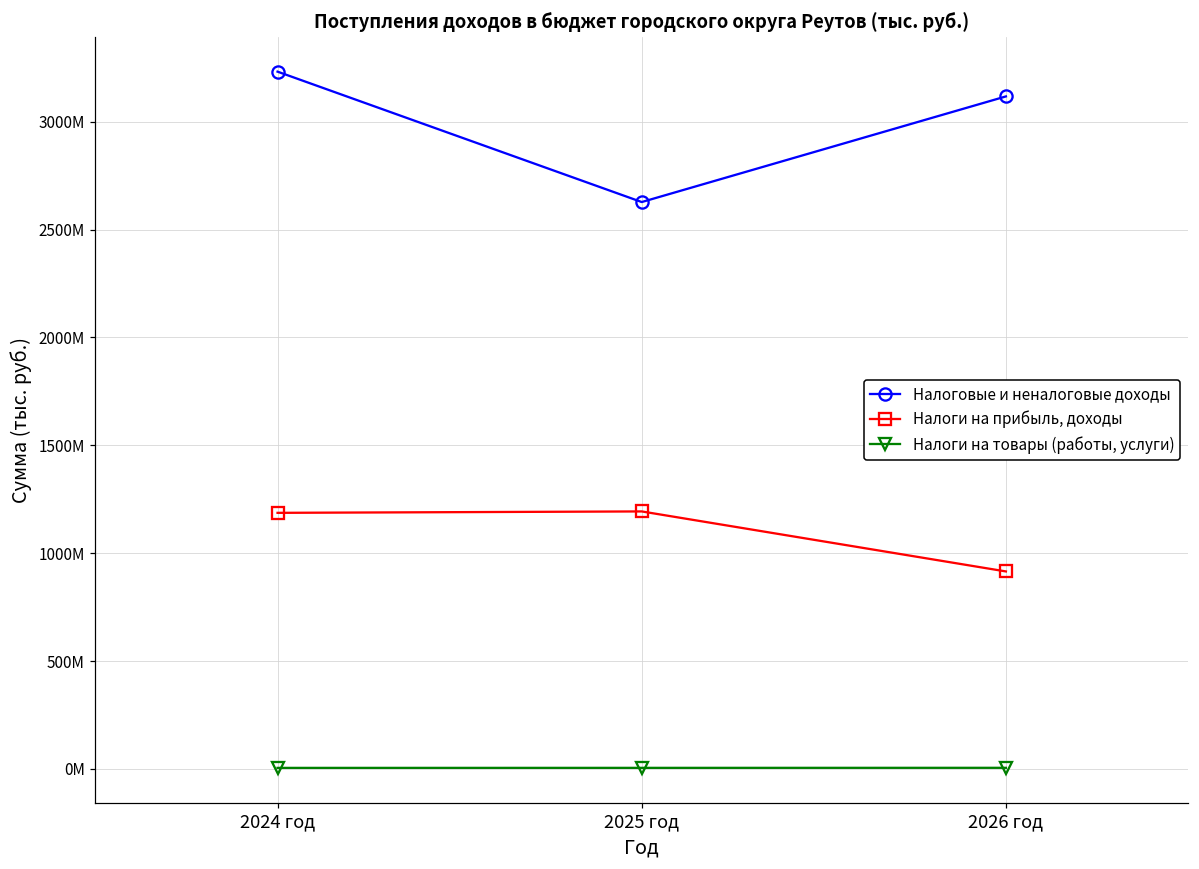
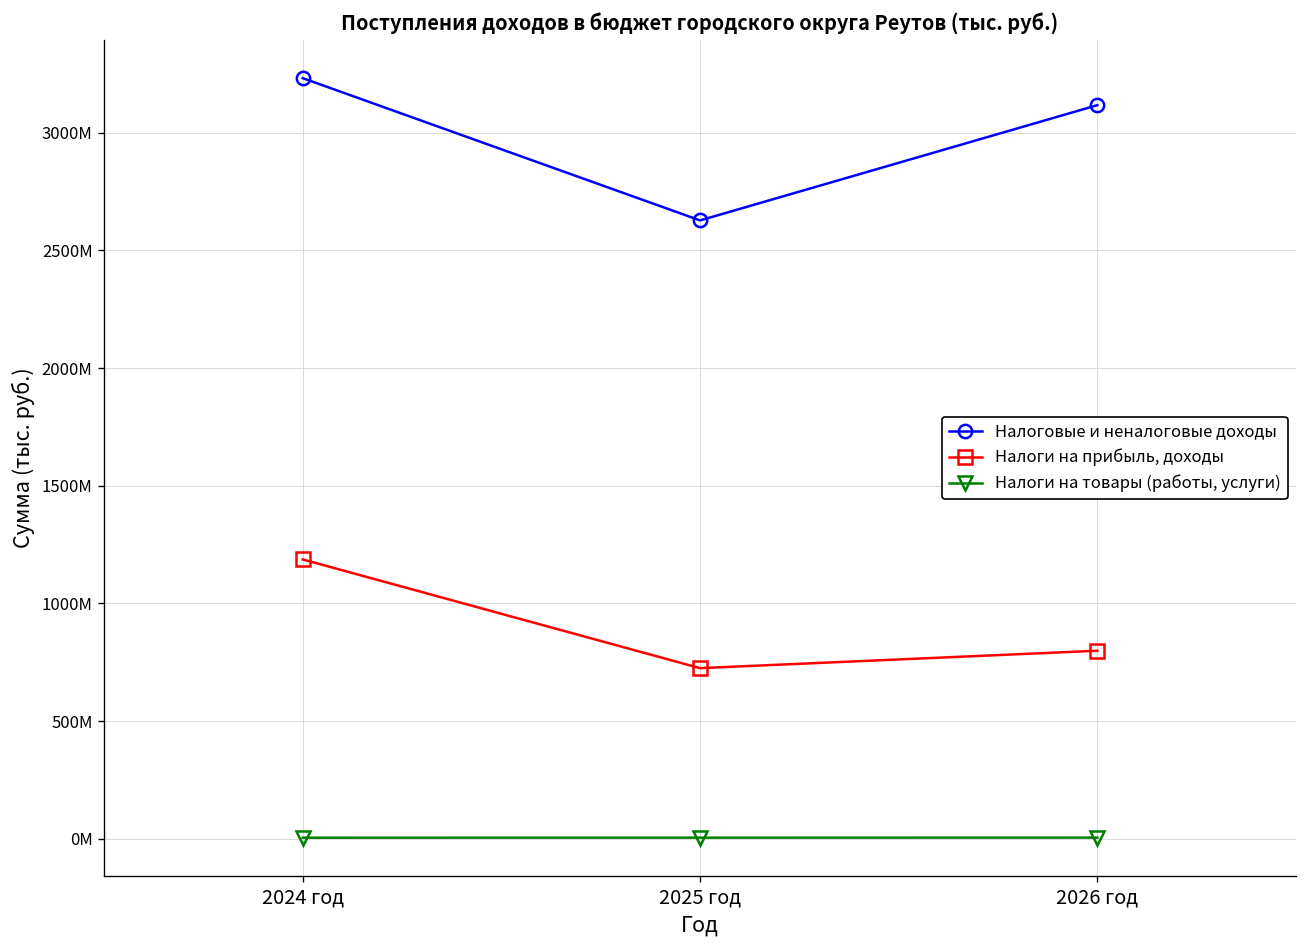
  {
    "Налоговые и неналоговые доходы": {
      "2024 год": 3230000000,
      "2025 год": 2630000000,
      "2026 год": 3120000000
    },
    "Налоги на прибыль, доходы": {
      "2024 год": 1190000000,
-     "2025 год": 1190000000,
-     "2026 год": 920000000
+     "2025 год": 730000000,
+     "2026 год": 800000000
    },
    "Налоги на товары (работы, услуги)": {
      "2024 год": 0,
      "2025 год": 0,
      "2026 год": 0
    }
  }
